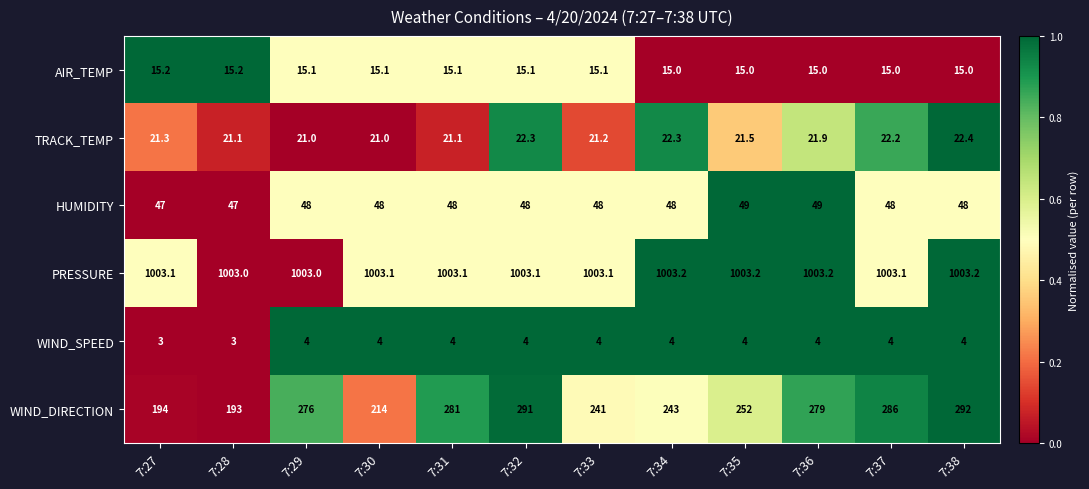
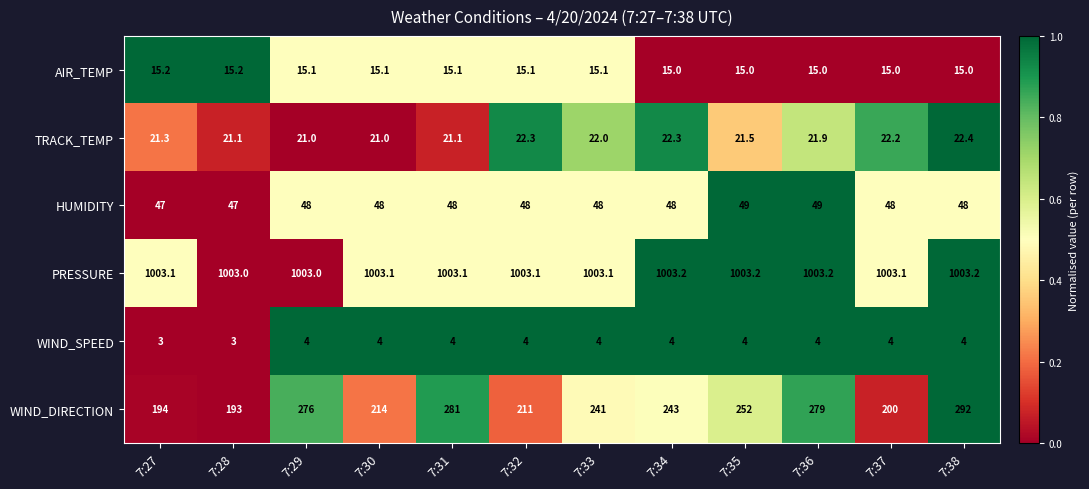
  {
    "AIR_TEMP": {
      "7:27": 15.2,
      "7:28": 15.2,
      "7:29": 15.1,
      "7:30": 15.1,
      "7:31": 15.1,
      "7:32": 15.1,
      "7:33": 15.1,
      "7:34": 15.0,
      "7:35": 15.0,
      "7:36": 15.0,
      "7:37": 15.0,
      "7:38": 15.0
    },
    "TRACK_TEMP": {
      "7:27": 21.3,
      "7:28": 21.1,
      "7:29": 21.0,
      "7:30": 21.0,
      "7:31": 21.1,
      "7:32": 22.3,
-     "7:33": 21.2,
+     "7:33": 22.0,
      "7:34": 22.3,
      "7:35": 21.5,
      "7:36": 21.9,
      "7:37": 22.2,
      "7:38": 22.4
    },
    "HUMIDITY": {
      "7:27": 47,
      "7:28": 47,
      "7:29": 48,
      "7:30": 48,
      "7:31": 48,
      "7:32": 48,
      "7:33": 48,
      "7:34": 48,
      "7:35": 49,
      "7:36": 49,
      "7:37": 48,
      "7:38": 48
    },
    "PRESSURE": {
      "7:27": 1003.1,
      "7:28": 1003.0,
      "7:29": 1003.0,
      "7:30": 1003.1,
      "7:31": 1003.1,
      "7:32": 1003.1,
      "7:33": 1003.1,
      "7:34": 1003.2,
      "7:35": 1003.2,
      "7:36": 1003.2,
      "7:37": 1003.1,
      "7:38": 1003.2
    },
    "WIND_SPEED": {
      "7:27": 3,
      "7:28": 3,
      "7:29": 4,
      "7:30": 4,
      "7:31": 4,
      "7:32": 4,
      "7:33": 4,
      "7:34": 4,
      "7:35": 4,
      "7:36": 4,
      "7:37": 4,
      "7:38": 4
    },
    "WIND_DIRECTION": {
      "7:27": 194,
      "7:28": 193,
      "7:29": 276,
      "7:30": 214,
      "7:31": 281,
-     "7:32": 291,
+     "7:32": 211,
      "7:33": 241,
      "7:34": 243,
      "7:35": 252,
      "7:36": 279,
-     "7:37": 286,
+     "7:37": 200,
      "7:38": 292
    }
  }
